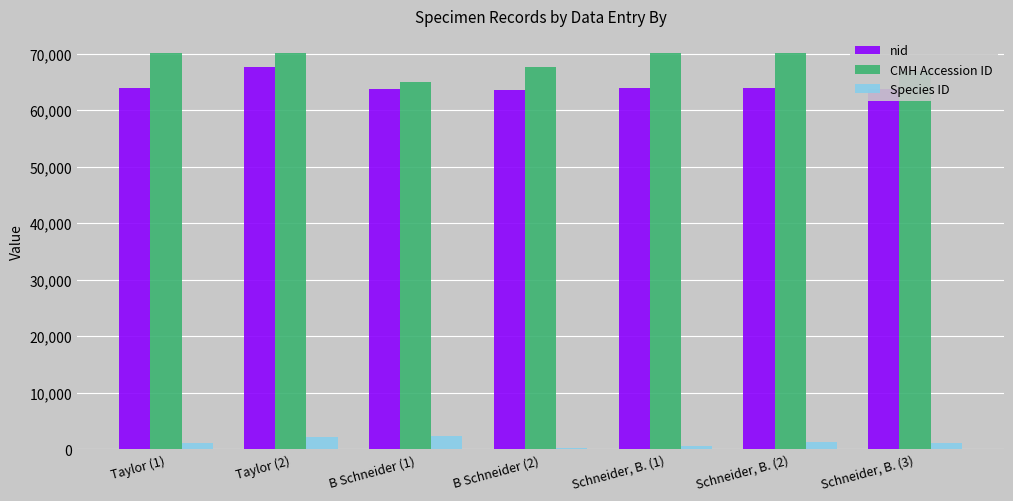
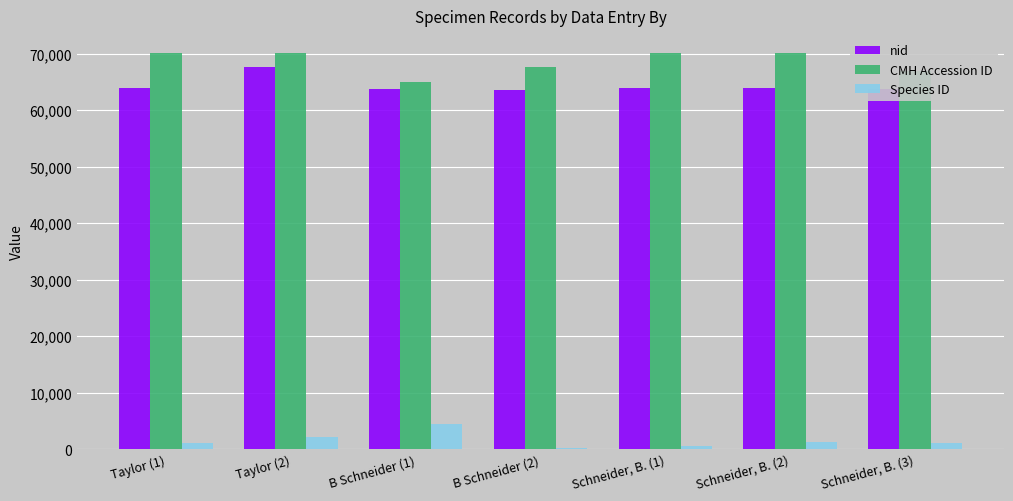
  {
    "nid": {
      "Taylor (1)": "64,000",
      "Taylor (2)": "68,000",
      "B Schneider (1)": "64,000",
      "B Schneider (2)": "64,000",
      "Schneider, B. (1)": "64,000",
      "Schneider, B. (2)": "64,000"
    },
    "CMH Accession ID": {
      "Taylor (1)": "70,000",
      "Taylor (2)": "70,000",
      "B Schneider (1)": "65,000",
      "B Schneider (2)": "68,000",
      "Schneider, B. (1)": "70,000",
      "Schneider, B. (2)": "70,000"
    },
    "Species ID": {
      "Taylor (1)": "1,000",
      "Taylor (2)": "2,000",
-     "B Schneider (1)": "2,000",
+     "B Schneider (1)": "4,000",
      "Schneider, B. (1)": "1,000",
      "Schneider, B. (2)": "1,000",
      "Schneider, B. (3)": "1,000"
    }
  }
